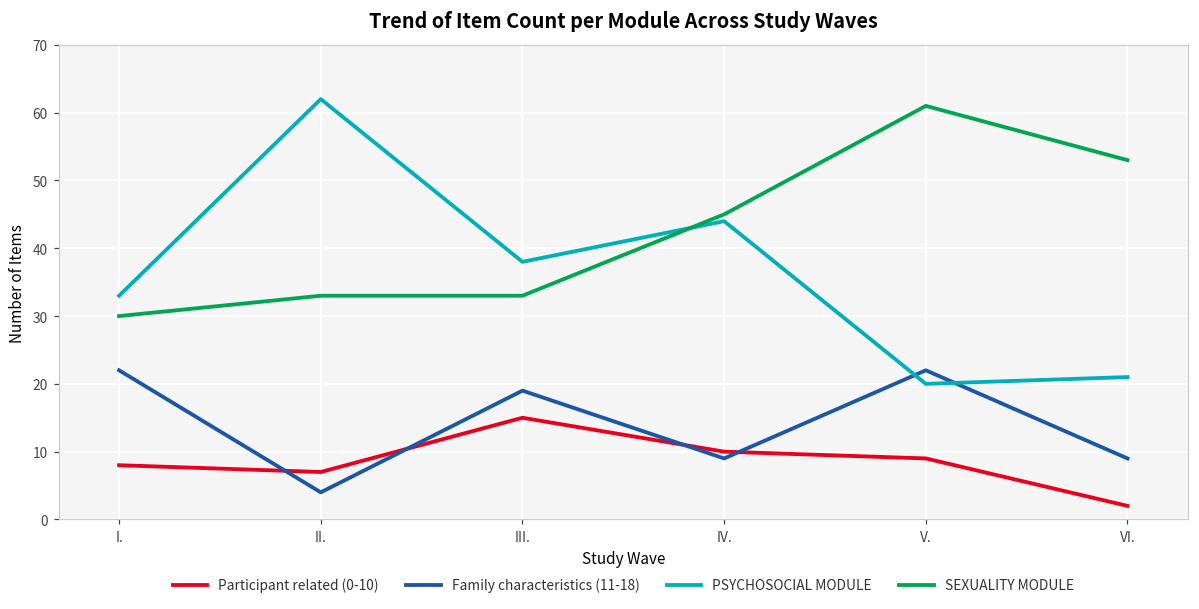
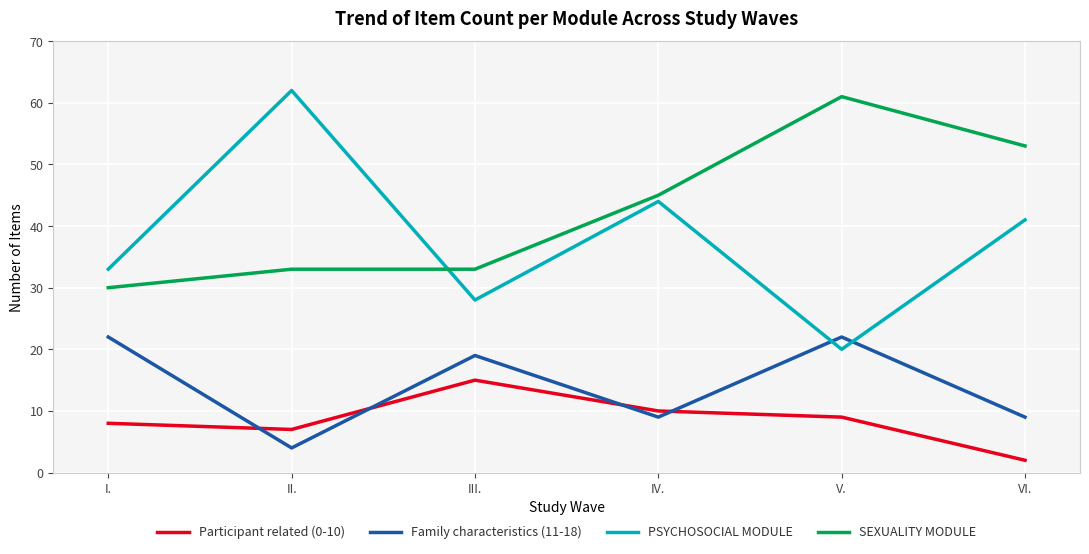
  {
    "Participant related (0-10)": {
      "I.": 8,
      "II.": 7,
      "III.": 15,
      "IV.": 10,
      "V.": 9,
      "VI.": 2
    },
    "Family characteristics (11-18)": {
      "I.": 22,
      "II.": 4,
      "III.": 19,
      "IV.": 9,
      "V.": 22,
      "VI.": 9
    },
    "PSYCHOSOCIAL MODULE": {
      "I.": 33,
      "II.": 62,
-     "III.": 38,
+     "III.": 28,
      "IV.": 44,
      "V.": 20,
-     "VI.": 21
+     "VI.": 41
    },
    "SEXUALITY MODULE": {
      "I.": 30,
      "II.": 33,
      "III.": 33,
      "IV.": 45,
      "V.": 61,
      "VI.": 53
    }
  }
